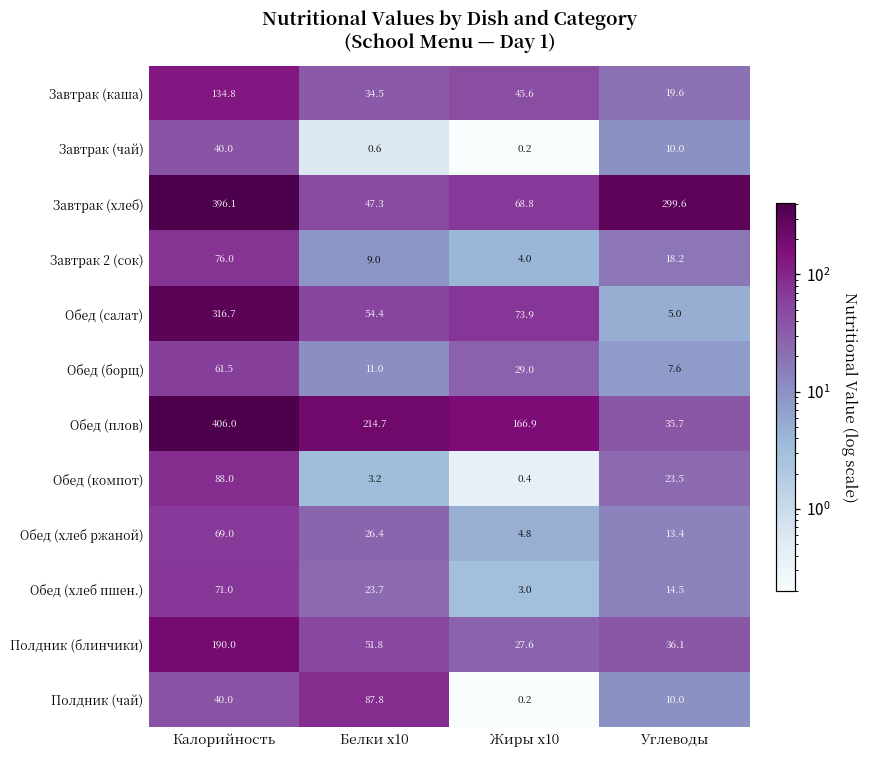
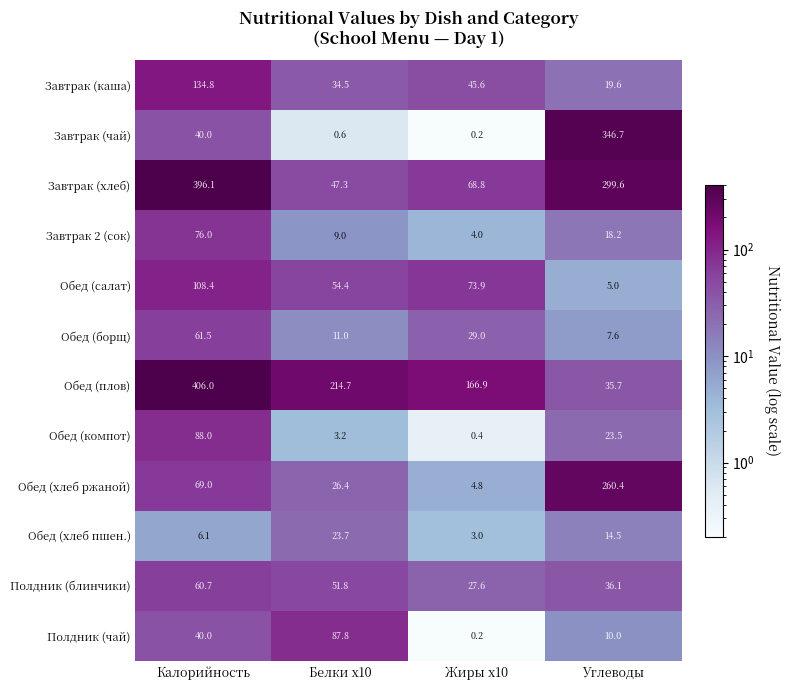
  {
    "Завтрак (каша)": {
      "Калорийность": 134.8,
      "Белки x10": 34.5,
      "Жиры x10": 45.6,
      "Углеводы": 19.6
    },
    "Завтрак (чай)": {
      "Калорийность": 40.0,
      "Белки x10": 0.6,
      "Жиры x10": 0.2,
-     "Углеводы": 10.0
+     "Углеводы": 346.7
    },
    "Завтрак (хлеб)": {
      "Калорийность": 396.1,
      "Белки x10": 47.3,
      "Жиры x10": 68.8,
      "Углеводы": 299.6
    },
    "Завтрак 2 (сок)": {
      "Калорийность": 76.0,
      "Белки x10": 9.0,
      "Жиры x10": 4.0,
      "Углеводы": 18.2
    },
    "Обед (салат)": {
-     "Калорийность": 316.7,
+     "Калорийность": 108.4,
      "Белки x10": 54.4,
      "Жиры x10": 73.9,
      "Углеводы": 5.0
    },
    "Обед (борщ)": {
      "Калорийность": 61.5,
      "Белки x10": 11.0,
      "Жиры x10": 29.0,
      "Углеводы": 7.6
    },
    "Обед (плов)": {
      "Калорийность": 406.0,
      "Белки x10": 214.7,
      "Жиры x10": 166.9,
      "Углеводы": 35.7
    },
    "Обед (компот)": {
      "Калорийность": 88.0,
      "Белки x10": 3.2,
      "Жиры x10": 0.4,
      "Углеводы": 23.5
    },
    "Обед (хлеб ржаной)": {
      "Калорийность": 69.0,
      "Белки x10": 26.4,
      "Жиры x10": 4.8,
-     "Углеводы": 13.4
+     "Углеводы": 260.4
    },
    "Обед (хлеб пшен.)": {
-     "Калорийность": 71.0,
+     "Калорийность": 6.1,
      "Белки x10": 23.7,
      "Жиры x10": 3.0,
      "Углеводы": 14.5
    },
    "Полдник (блинчики)": {
-     "Калорийность": 190.0,
+     "Калорийность": 60.7,
      "Белки x10": 51.8,
      "Жиры x10": 27.6,
      "Углеводы": 36.1
    },
    "Полдник (чай)": {
      "Калорийность": 40.0,
      "Белки x10": 87.8,
      "Жиры x10": 0.2,
      "Углеводы": 10.0
    }
  }
